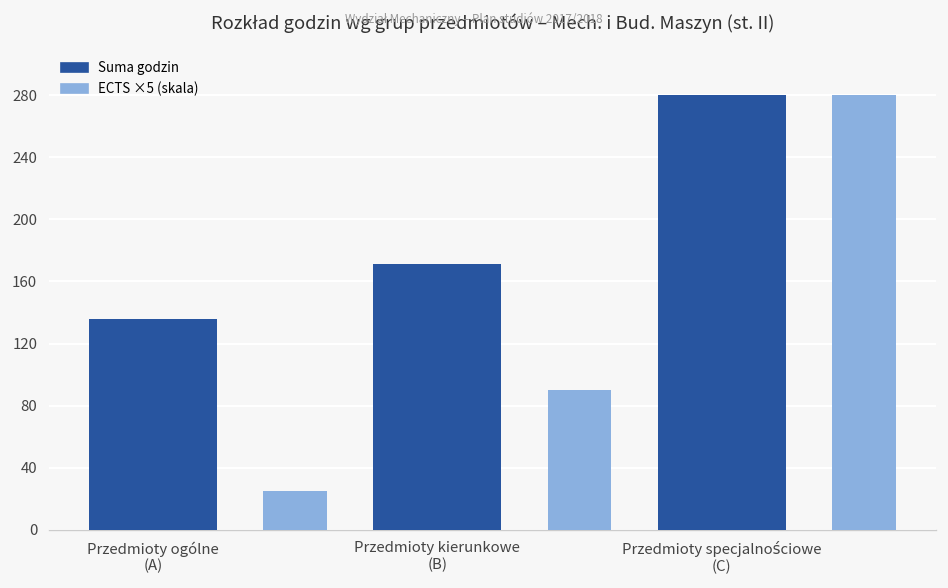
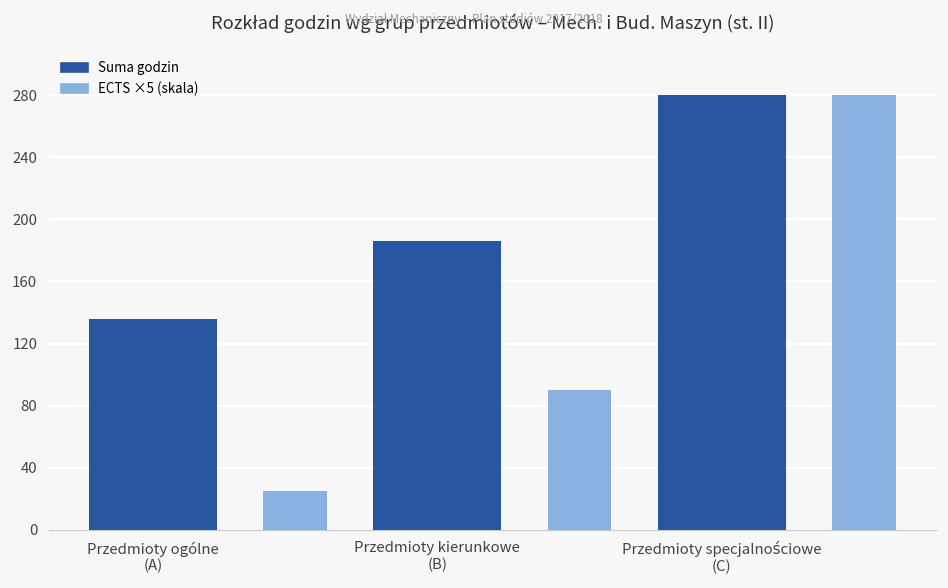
  {
    "Suma godzin": {
      "Przedmioty ogólne (A)": 136,
-     "Przedmioty kierunkowe (B)": 171,
+     "Przedmioty kierunkowe (B)": 186,
      "Przedmioty specjalnościowe (C)": 280
    }
  }
